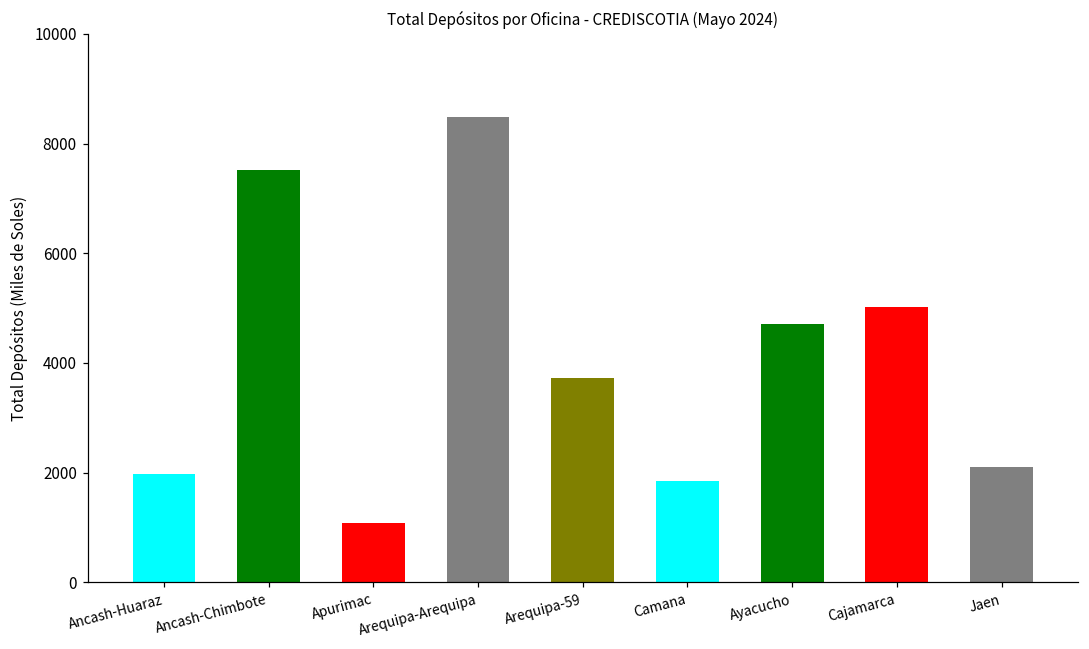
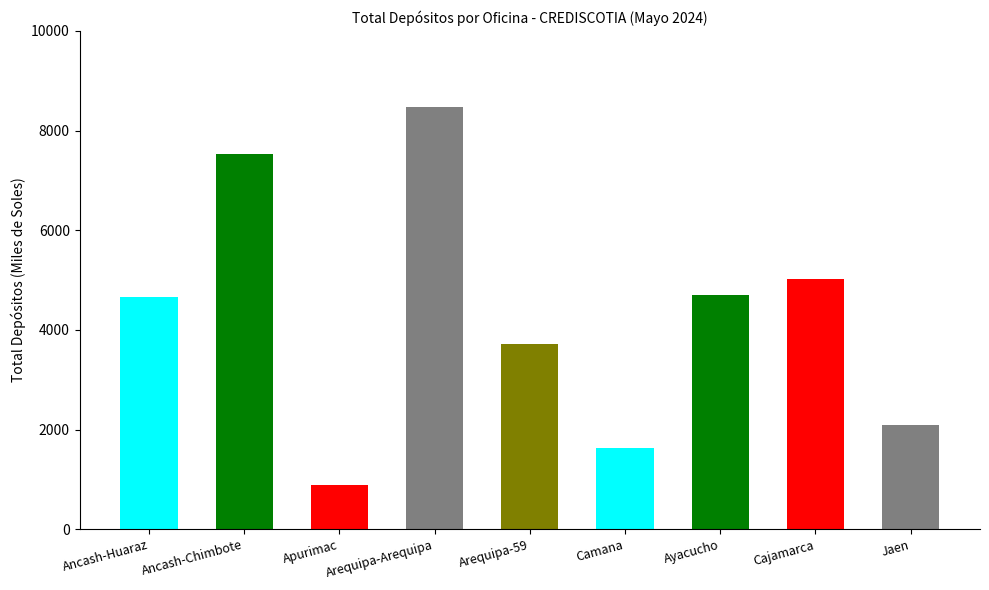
  {
-   "Ancash-Huaraz": 2000,
+   "Ancash-Huaraz": 4700,
    "Ancash-Chimbote": 7500,
-   "Apurimac": 1100,
+   "Apurimac": 900,
    "Arequipa-Arequipa": 8500,
    "Arequipa-59": 3700,
-   "Camana": 1800,
+   "Camana": 1600,
    "Ayacucho": 4700,
    "Cajamarca": 5000,
    "Jaen": 2100
  }
